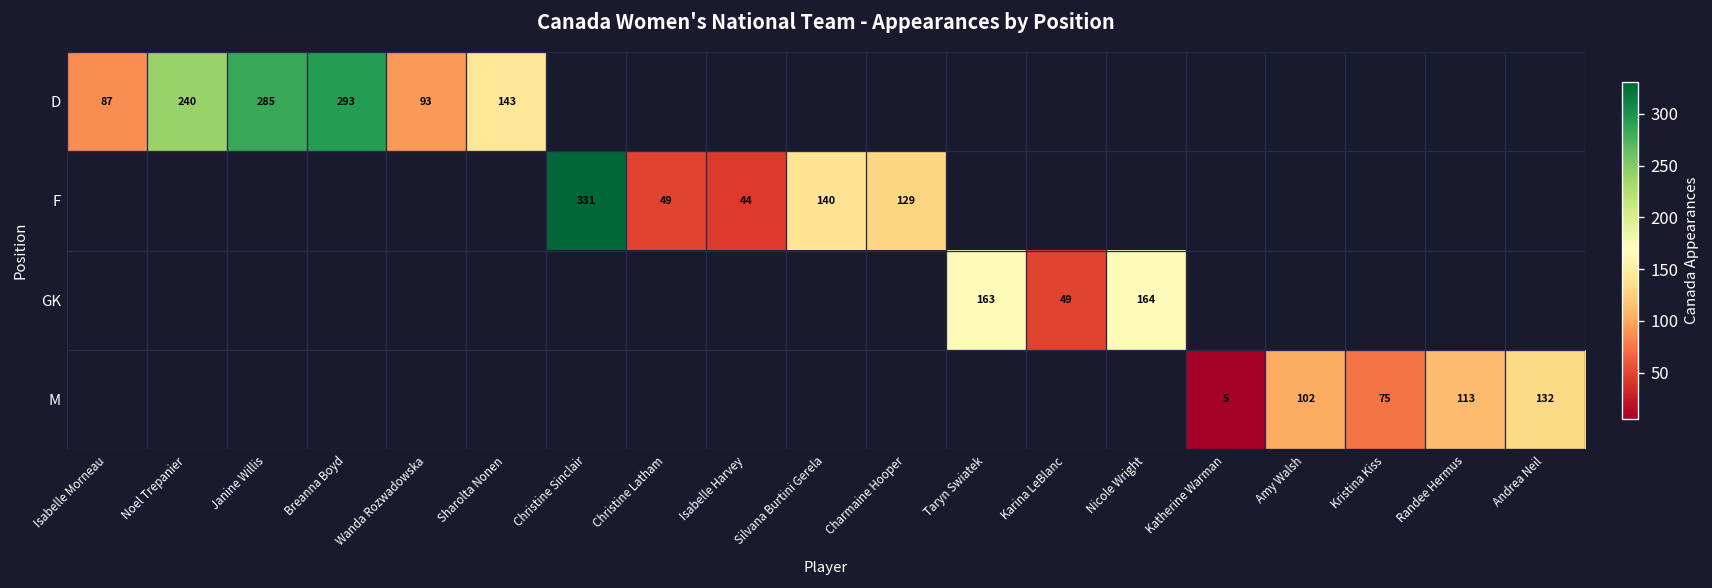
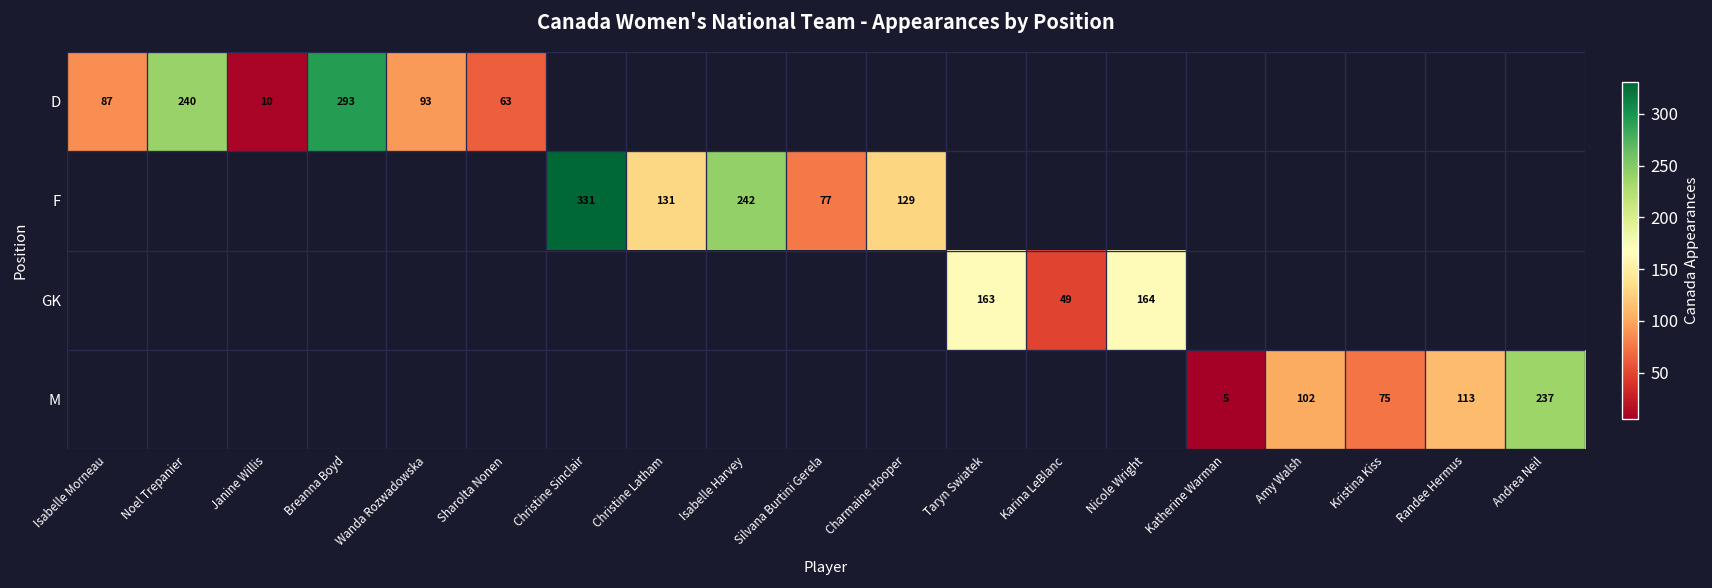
  {
    "D": {
      "Isabelle Morneau": 87,
      "Noel Trepanier": 240,
-     "Janine Willis": 285,
+     "Janine Willis": 10,
      "Breanna Boyd": 293,
      "Wanda Rozwadowska": 93,
-     "Sharolta Nonen": 143
+     "Sharolta Nonen": 63
    },
    "F": {
      "Christine Sinclair": 331,
-     "Christine Latham": 49,
-     "Isabelle Harvey": 44,
-     "Silvana Burtini Gerela": 140,
+     "Christine Latham": 131,
+     "Isabelle Harvey": 242,
+     "Silvana Burtini Gerela": 77,
      "Charmaine Hooper": 129
    },
    "GK": {
      "Taryn Swiatek": 163,
      "Karina LeBlanc": 49,
      "Nicole Wright": 164
    },
    "M": {
      "Katherine Warman": 5,
      "Amy Walsh": 102,
      "Kristina Kiss": 75,
      "Randee Hermus": 113,
-     "Andrea Neil": 132
+     "Andrea Neil": 237
    }
  }
